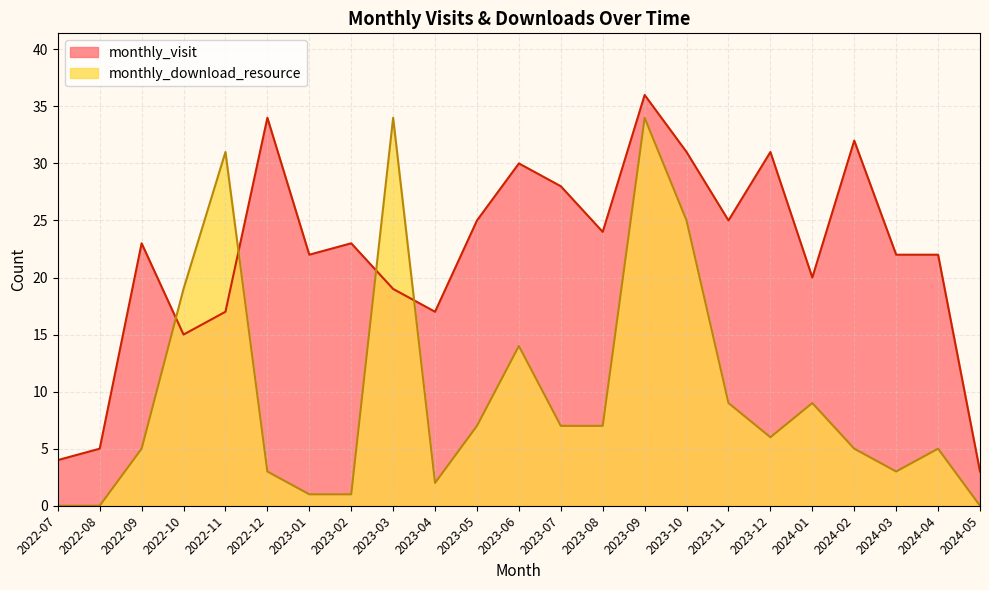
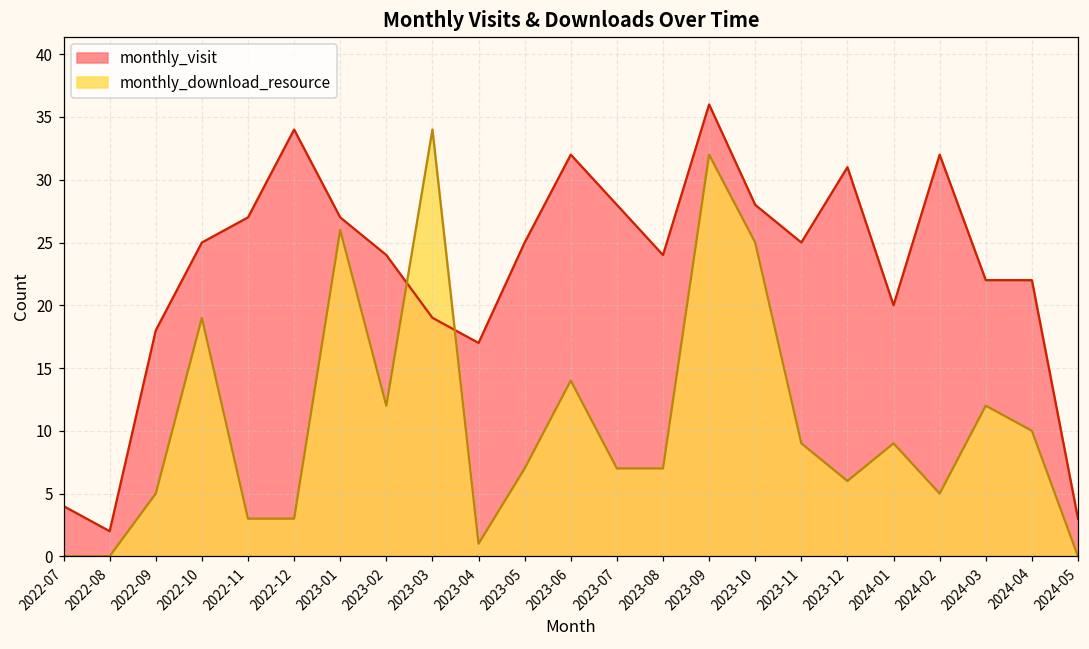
  {
    "monthly_visit": {
      "2022-07": 4,
-     "2022-08": 5,
-     "2022-09": 23,
-     "2022-10": 15,
-     "2022-11": 17,
+     "2022-08": 2,
+     "2022-09": 18,
+     "2022-10": 25,
+     "2022-11": 27,
      "2022-12": 34,
-     "2023-01": 22,
-     "2023-02": 23,
+     "2023-01": 27,
+     "2023-02": 24,
      "2023-03": 19,
      "2023-04": 17,
      "2023-05": 25,
-     "2023-06": 30,
+     "2023-06": 32,
      "2023-07": 28,
      "2023-08": 24,
      "2023-09": 36,
-     "2023-10": 31,
+     "2023-10": 28,
      "2023-11": 25,
      "2023-12": 31,
      "2024-01": 20,
      "2024-02": 32,
      "2024-03": 22,
      "2024-04": 22,
      "2024-05": 3
    },
    "monthly_download_resource": {
      "2022-07": 0,
      "2022-08": 0,
      "2022-09": 5,
      "2022-10": 19,
-     "2022-11": 31,
+     "2022-11": 3,
      "2022-12": 3,
-     "2023-01": 1,
-     "2023-02": 1,
+     "2023-01": 26,
+     "2023-02": 12,
      "2023-03": 34,
-     "2023-04": 2,
+     "2023-04": 1,
      "2023-05": 7,
      "2023-06": 14,
      "2023-07": 7,
      "2023-08": 7,
-     "2023-09": 34,
+     "2023-09": 32,
      "2023-10": 25,
      "2023-11": 9,
      "2023-12": 6,
      "2024-01": 9,
      "2024-02": 5,
-     "2024-03": 3,
-     "2024-04": 5,
+     "2024-03": 12,
+     "2024-04": 10,
      "2024-05": 0
    }
  }
